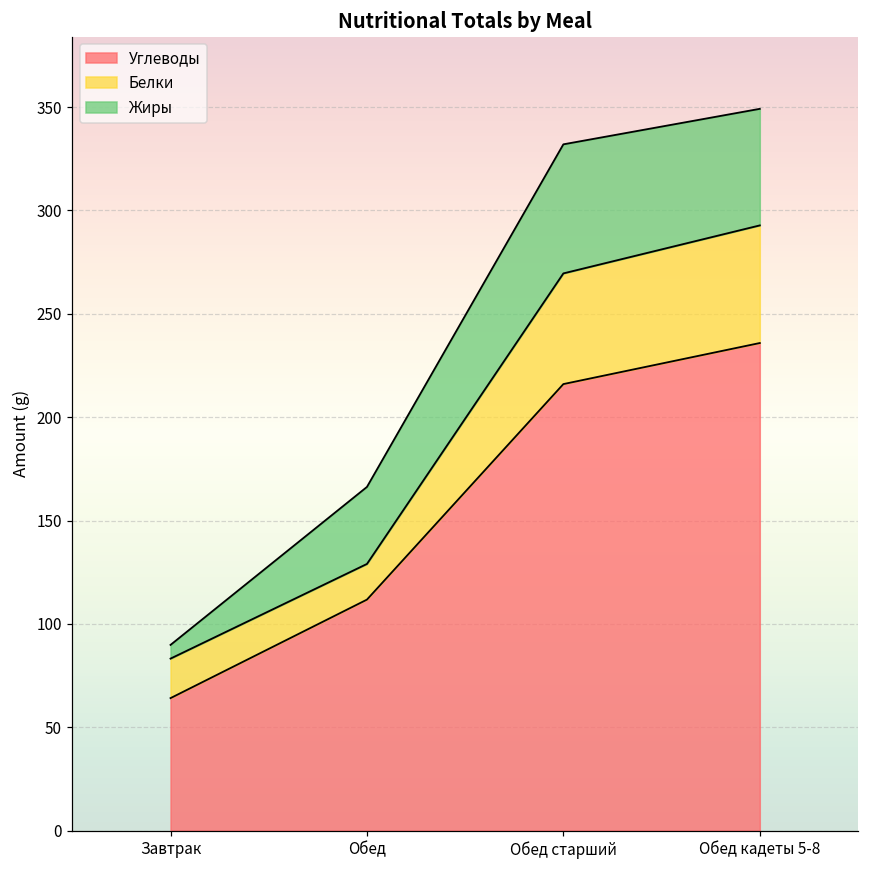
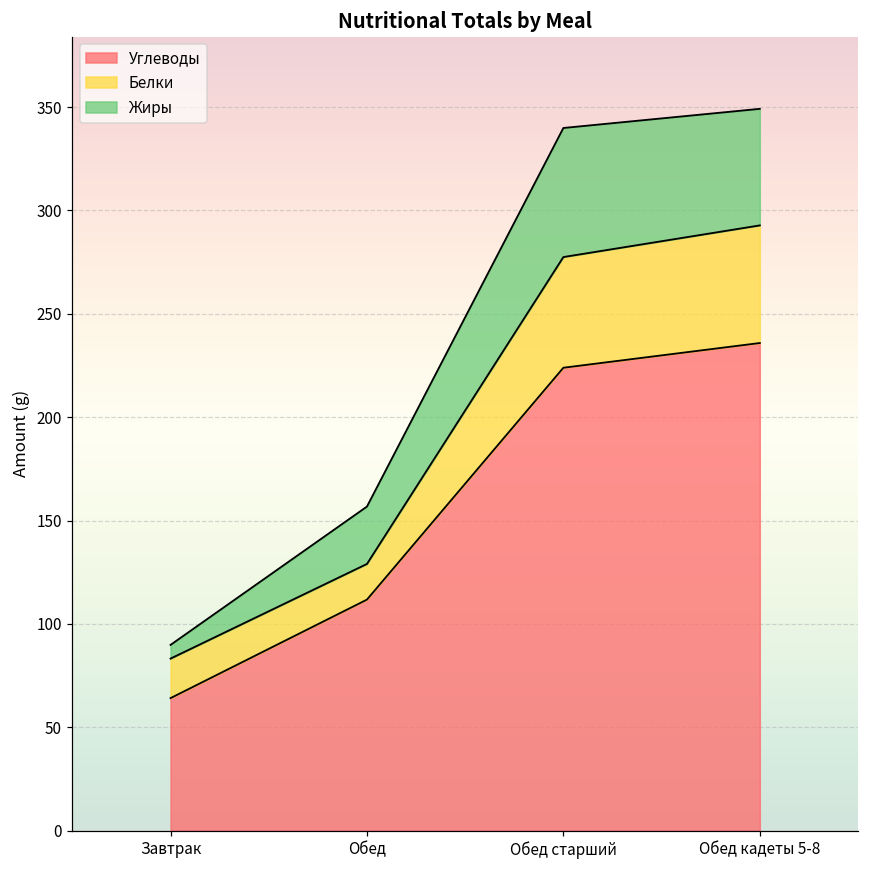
  {
    "Углеводы": {
      "Завтрак": 64,
      "Обед": 112,
-     "Обед старший": 216,
+     "Обед старший": 224,
      "Обед кадеты 5-8": 236
    },
    "Белки": {
      "Завтрак": 19,
      "Обед": 17,
      "Обед старший": 54,
      "Обед кадеты 5-8": 57
    },
    "Жиры": {
      "Завтрак": 7,
-     "Обед": 37,
+     "Обед": 28,
      "Обед старший": 62,
      "Обед кадеты 5-8": 56
    }
  }
